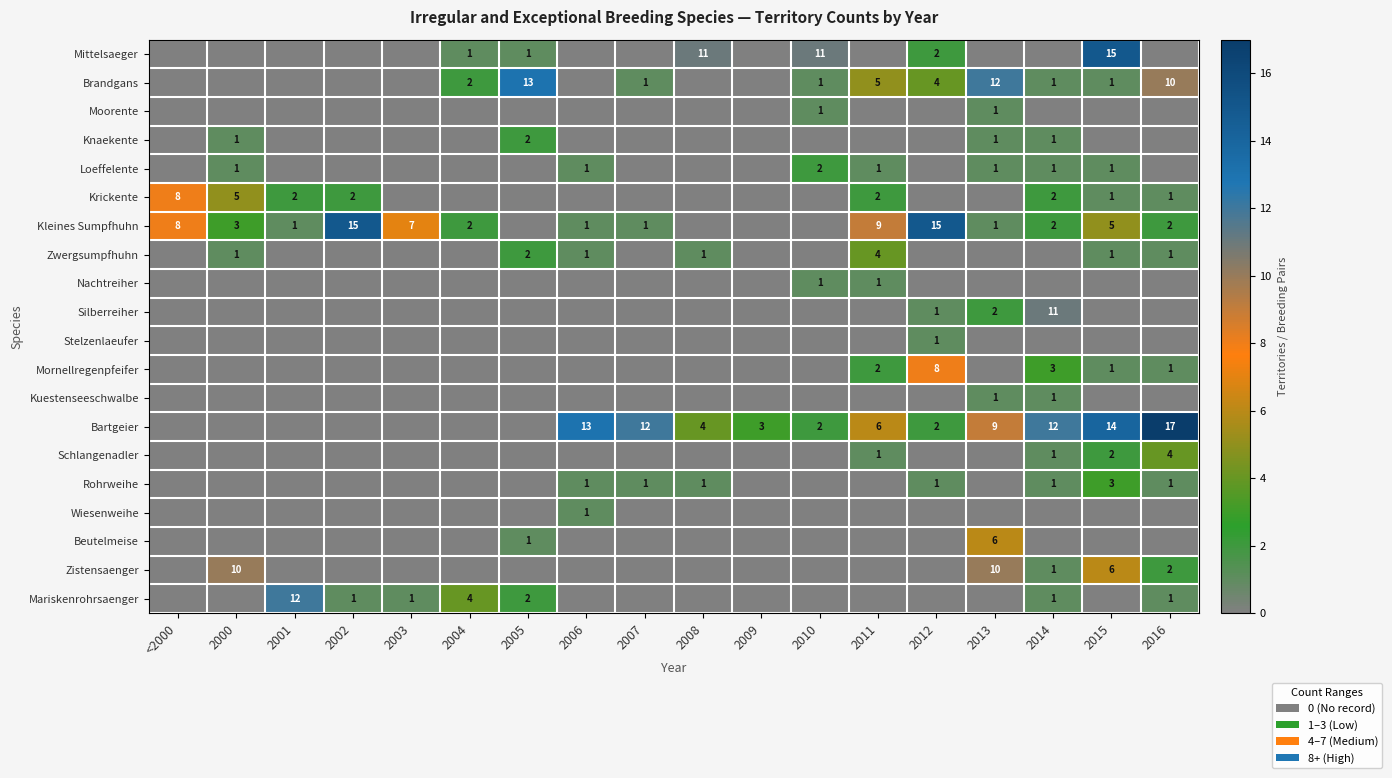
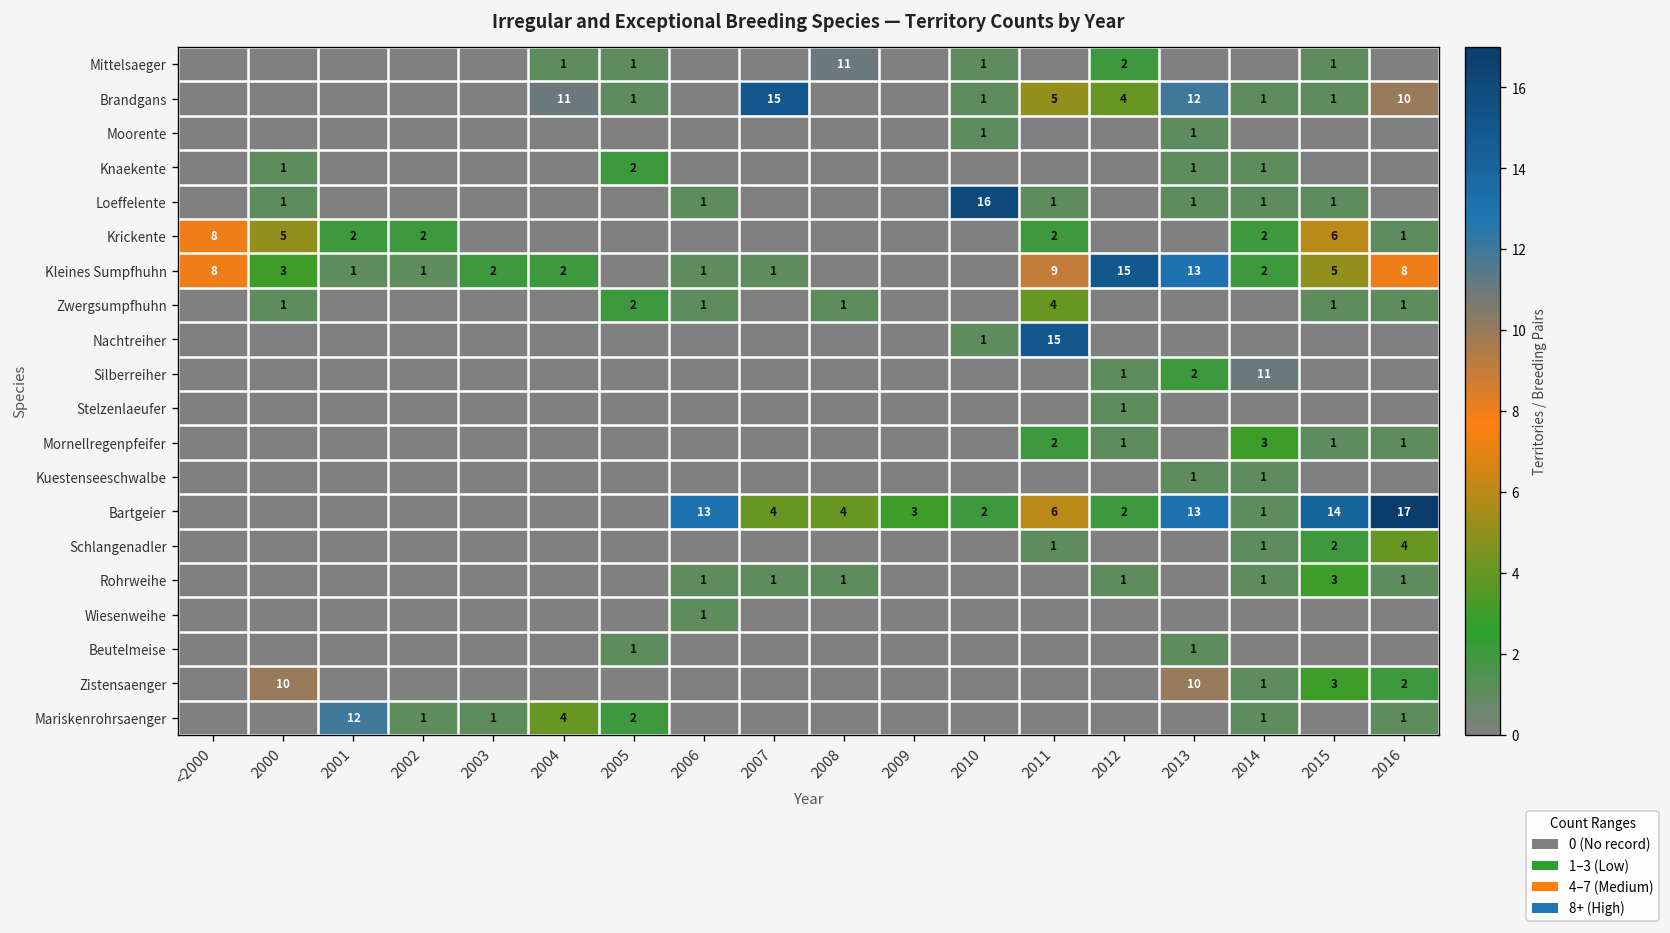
  {
    "Mittelsaeger": {
      "2004": 1,
      "2005": 1,
      "2008": 11,
-     "2010": 11,
+     "2010": 1,
      "2012": 2,
-     "2015": 15
+     "2015": 1
    },
    "Brandgans": {
-     "2004": 2,
-     "2005": 13,
-     "2007": 1,
+     "2004": 11,
+     "2005": 1,
+     "2007": 15,
      "2010": 1,
      "2011": 5,
      "2012": 4,
      "2013": 12,
      "2014": 1,
      "2015": 1,
      "2016": 10
    },
    "Moorente": {
      "2010": 1,
      "2013": 1
    },
    "Knaekente": {
      "2000": 1,
      "2005": 2,
      "2013": 1,
      "2014": 1
    },
    "Loeffelente": {
      "2000": 1,
      "2006": 1,
-     "2010": 2,
+     "2010": 16,
      "2011": 1,
      "2013": 1,
      "2014": 1,
      "2015": 1
    },
    "Krickente": {
      "<2000": 8,
      "2000": 5,
      "2001": 2,
      "2002": 2,
      "2011": 2,
      "2014": 2,
-     "2015": 1,
+     "2015": 6,
      "2016": 1
    },
    "Kleines Sumpfhuhn": {
      "<2000": 8,
      "2000": 3,
      "2001": 1,
-     "2002": 15,
-     "2003": 7,
+     "2002": 1,
+     "2003": 2,
      "2004": 2,
      "2006": 1,
      "2007": 1,
      "2011": 9,
      "2012": 15,
-     "2013": 1,
+     "2013": 13,
      "2014": 2,
      "2015": 5,
-     "2016": 2
+     "2016": 8
    },
    "Zwergsumpfhuhn": {
      "2000": 1,
      "2005": 2,
      "2006": 1,
      "2008": 1,
      "2011": 4,
      "2015": 1,
      "2016": 1
    },
    "Nachtreiher": {
      "2010": 1,
-     "2011": 1
+     "2011": 15
    },
    "Silberreiher": {
      "2012": 1,
      "2013": 2,
      "2014": 11
    },
    "Stelzenlaeufer": {
      "2012": 1
    },
    "Mornellregenpfeifer": {
      "2011": 2,
-     "2012": 8,
+     "2012": 1,
      "2014": 3,
      "2015": 1,
      "2016": 1
    },
    "Kuestenseeschwalbe": {
      "2013": 1,
      "2014": 1
    },
    "Bartgeier": {
      "2006": 13,
-     "2007": 12,
+     "2007": 4,
      "2008": 4,
      "2009": 3,
      "2010": 2,
      "2011": 6,
      "2012": 2,
-     "2013": 9,
-     "2014": 12,
+     "2013": 13,
+     "2014": 1,
      "2015": 14,
      "2016": 17
    },
    "Schlangenadler": {
      "2011": 1,
      "2014": 1,
      "2015": 2,
      "2016": 4
    },
    "Rohrweihe": {
      "2006": 1,
      "2007": 1,
      "2008": 1,
      "2012": 1,
      "2014": 1,
      "2015": 3,
      "2016": 1
    },
    "Wiesenweihe": {
      "2006": 1
    },
    "Beutelmeise": {
      "2005": 1,
-     "2013": 6
+     "2013": 1
    },
    "Zistensaenger": {
      "2000": 10,
      "2013": 10,
      "2014": 1,
-     "2015": 6,
+     "2015": 3,
      "2016": 2
    },
    "Mariskenrohrsaenger": {
      "2001": 12,
      "2002": 1,
      "2003": 1,
      "2004": 4,
      "2005": 2,
      "2014": 1,
      "2016": 1
    }
  }
